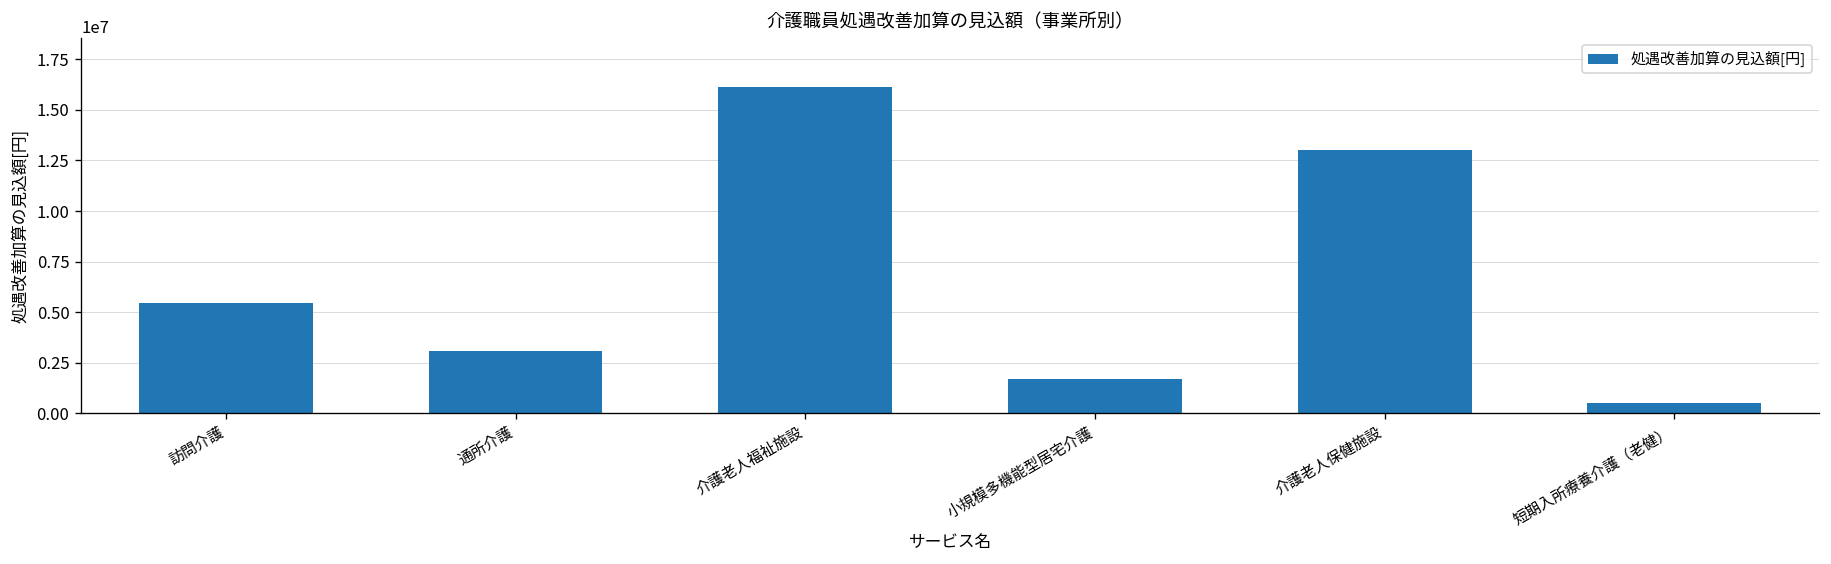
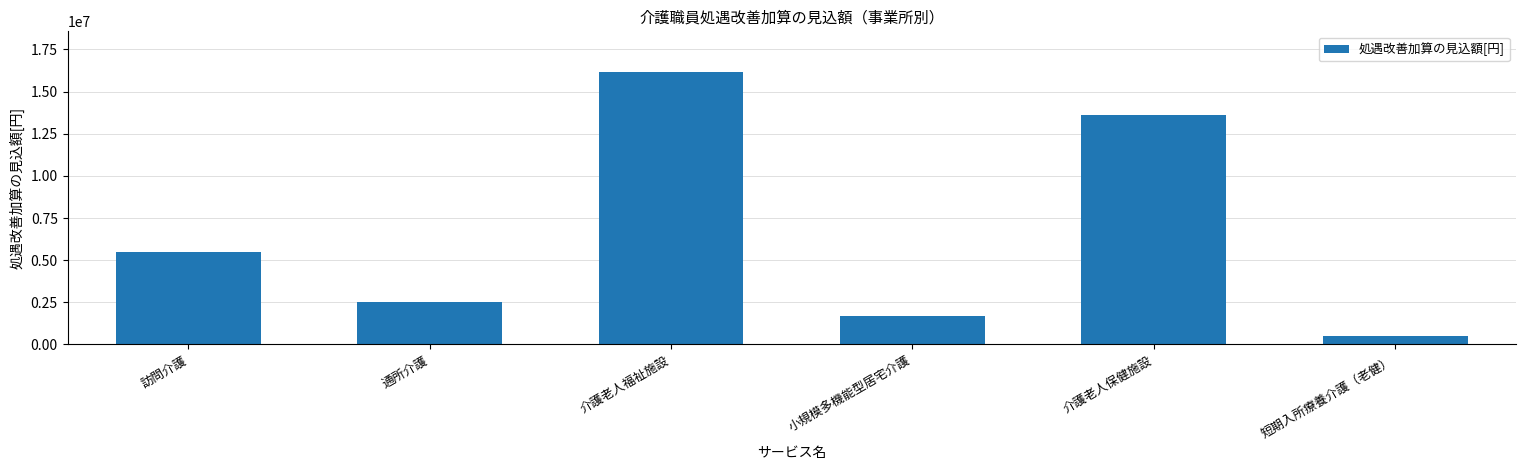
  {
    "訪問介護": 5500000,
-   "通所介護": 3100000,
+   "通所介護": 2500000,
    "介護老人福祉施設": 16100000,
    "小規模多機能型居宅介護": 1700000,
-   "介護老人保健施設": 13000000,
+   "介護老人保健施設": 13600000,
    "短期入所療養介護（老健）": 500000
  }
